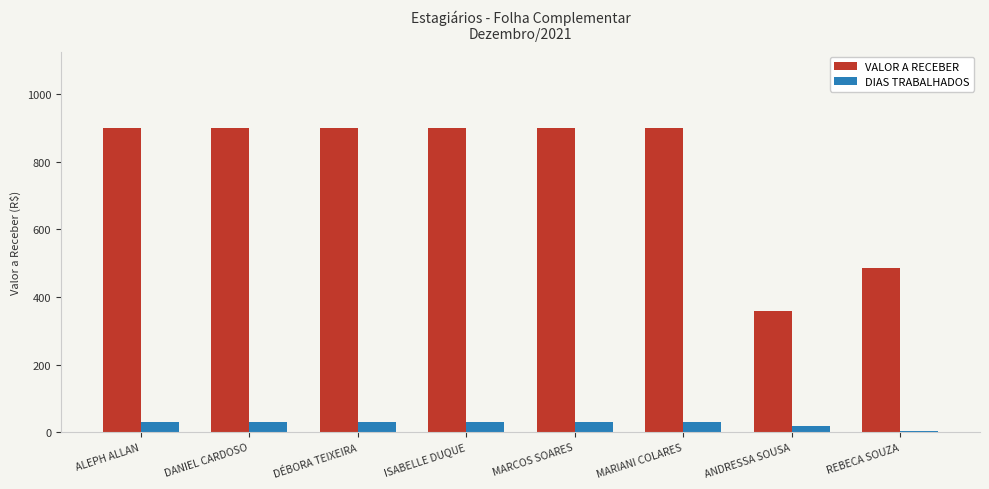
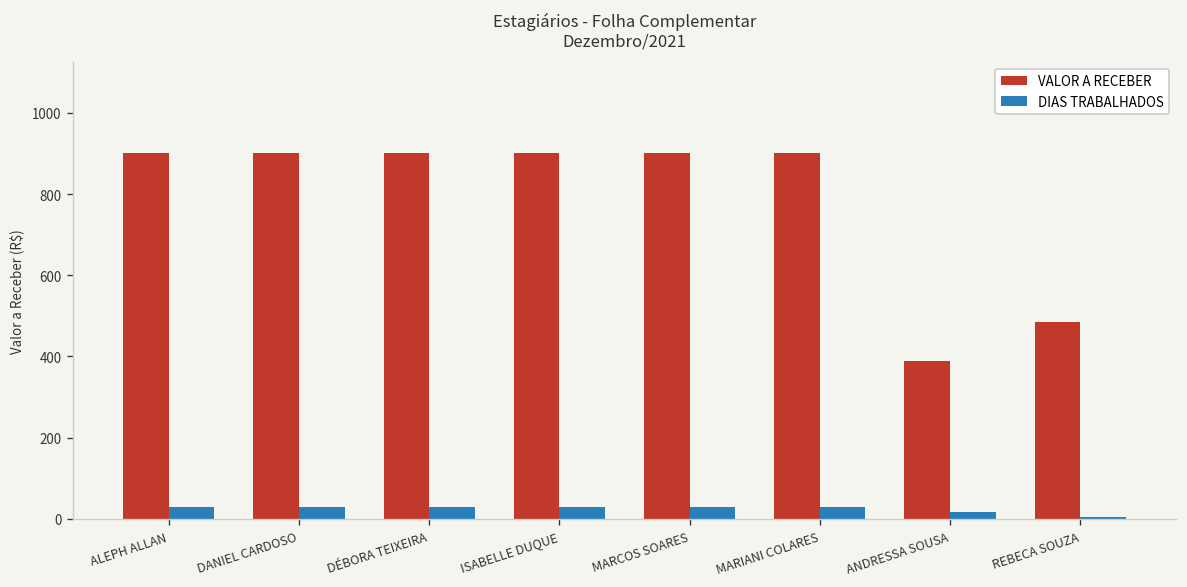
  {
    "VALOR A RECEBER": {
      "ALEPH ALLAN": 900,
      "DANIEL CARDOSO": 900,
      "DÉBORA TEIXEIRA": 900,
      "ISABELLE DUQUE": 900,
      "MARCOS SOARES": 900,
      "MARIANI COLARES": 900,
-     "ANDRESSA SOUSA": 360,
+     "ANDRESSA SOUSA": 390,
      "REBECA SOUZA": 480
    },
    "DIAS TRABALHADOS": {
      "ALEPH ALLAN": 30,
      "DANIEL CARDOSO": 30,
      "DÉBORA TEIXEIRA": 30,
      "ISABELLE DUQUE": 30,
      "MARCOS SOARES": 30,
      "MARIANI COLARES": 30,
      "ANDRESSA SOUSA": 20
    }
  }
